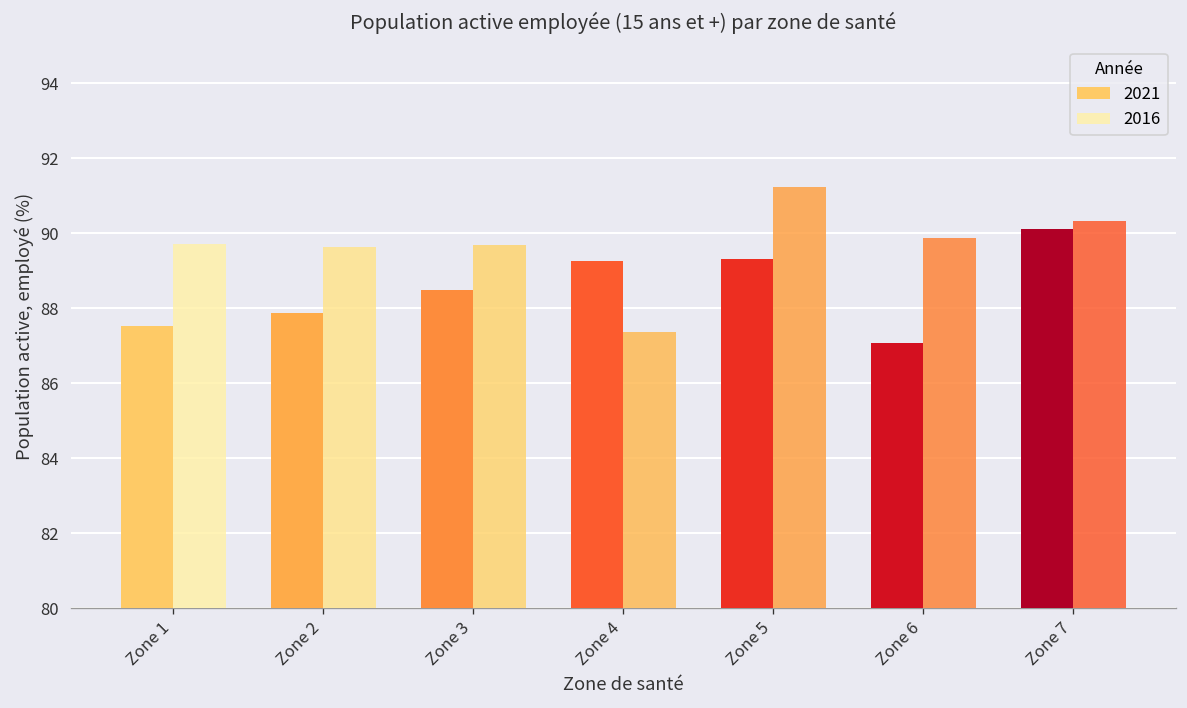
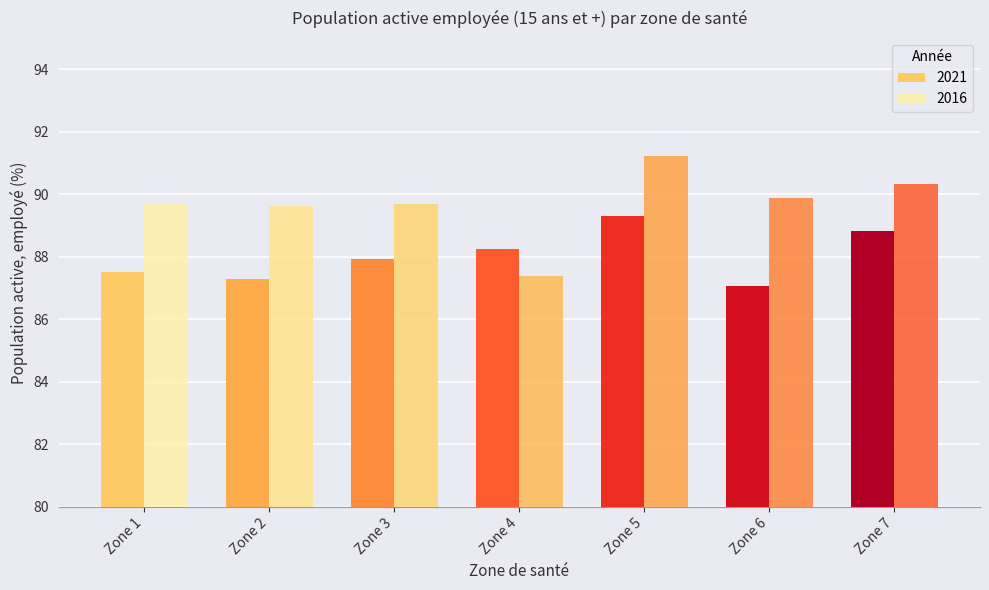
  {
    "2021": {
      "Zone 1": 87.5,
-     "Zone 2": 87.9,
-     "Zone 3": 88.5,
-     "Zone 4": 89.2,
+     "Zone 2": 87.3,
+     "Zone 3": 87.9,
+     "Zone 4": 88.3,
      "Zone 5": 89.3,
      "Zone 6": 87.1,
-     "Zone 7": 90.1
+     "Zone 7": 88.8
    },
    "2016": {
      "Zone 1": 89.7,
      "Zone 2": 89.6,
      "Zone 3": 89.7,
      "Zone 4": 87.4,
      "Zone 5": 91.2,
      "Zone 6": 89.9,
      "Zone 7": 90.3
    }
  }
